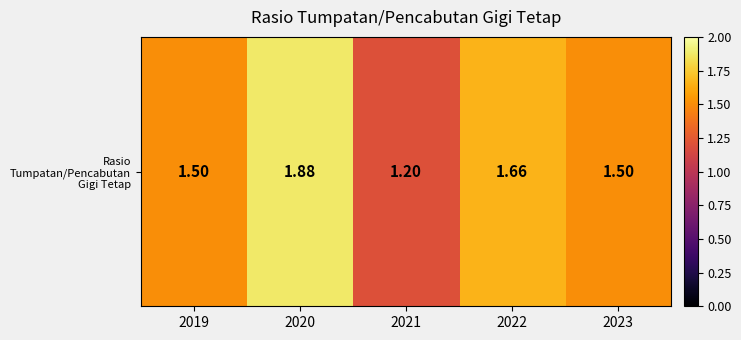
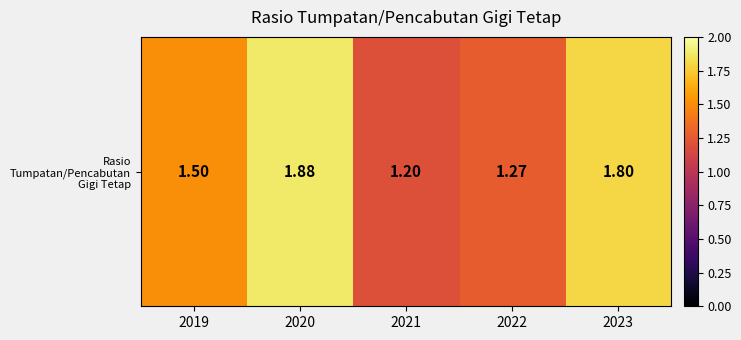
  {
    "Rasio Tumpatan/Pencabutan Gigi Tetap": {
      "2019": 1.50,
      "2020": 1.88,
      "2021": 1.20,
-     "2022": 1.66,
-     "2023": 1.50
+     "2022": 1.27,
+     "2023": 1.80
    }
  }
